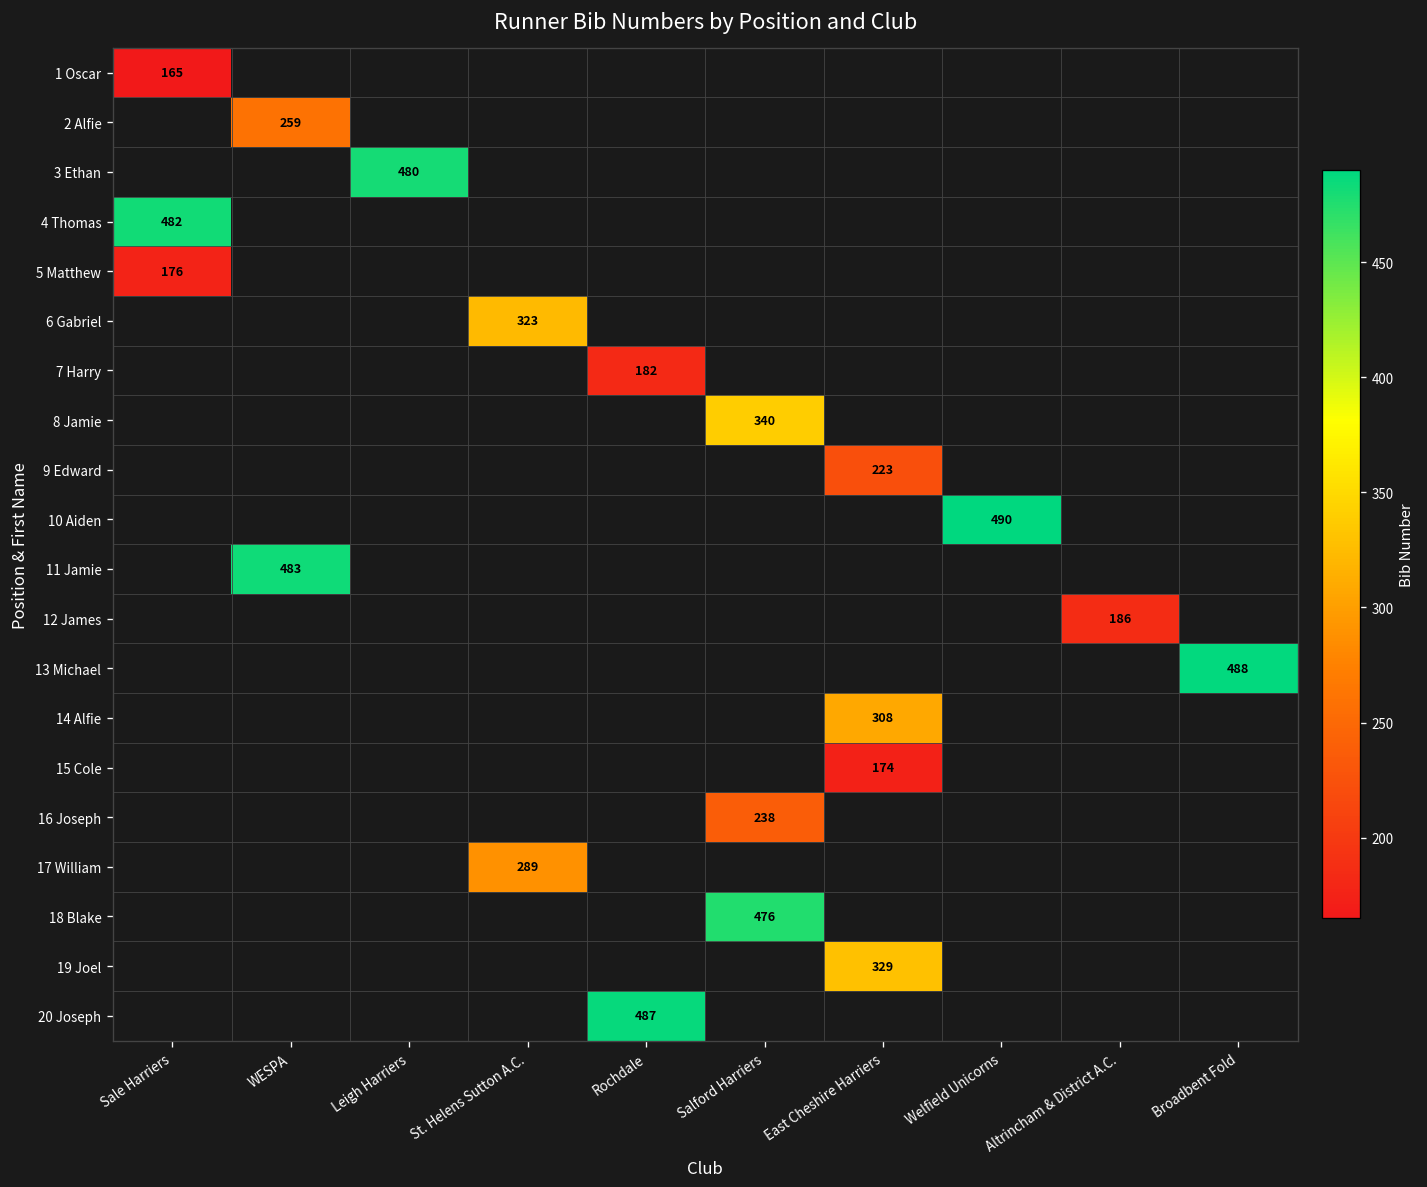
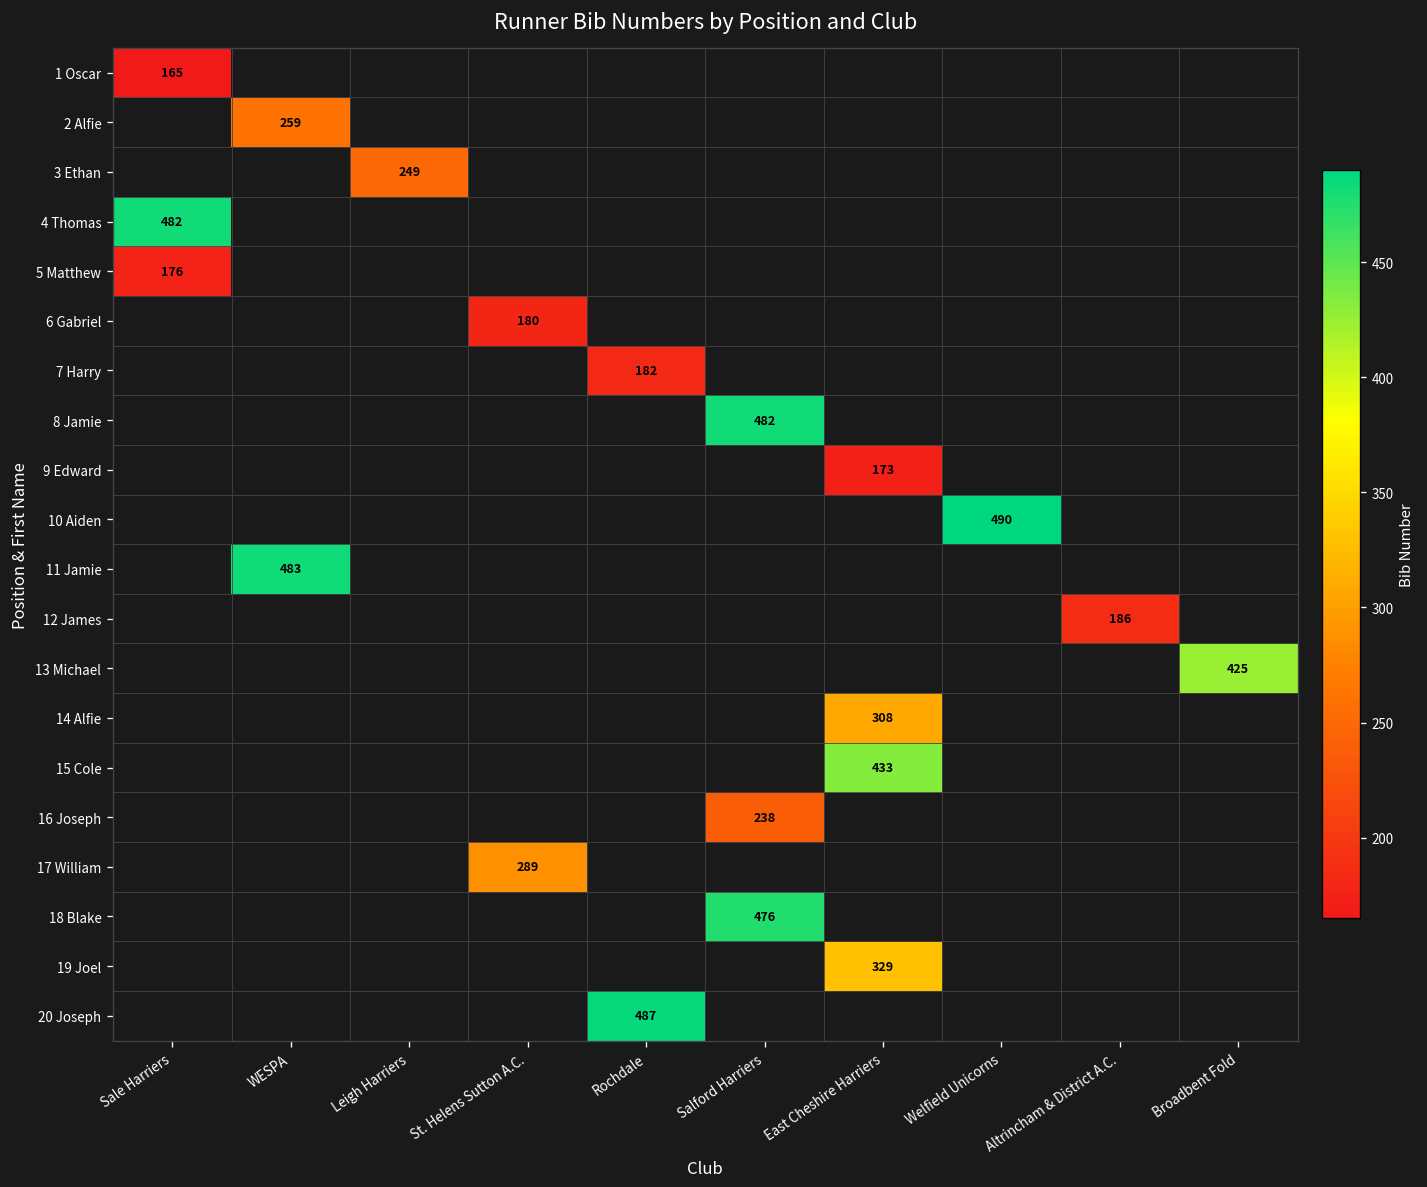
  {
    "1 Oscar": {
      "Sale Harriers": 165
    },
    "2 Alfie": {
      "WESPA": 259
    },
    "3 Ethan": {
-     "Leigh Harriers": 480
+     "Leigh Harriers": 249
    },
    "4 Thomas": {
      "Sale Harriers": 482
    },
    "5 Matthew": {
      "Sale Harriers": 176
    },
    "6 Gabriel": {
-     "St. Helens Sutton A.C.": 323
+     "St. Helens Sutton A.C.": 180
    },
    "7 Harry": {
      "Rochdale": 182
    },
    "8 Jamie": {
-     "Salford Harriers": 340
+     "Salford Harriers": 482
    },
    "9 Edward": {
-     "East Cheshire Harriers": 223
+     "East Cheshire Harriers": 173
    },
    "10 Aiden": {
      "Welfield Unicorns": 490
    },
    "11 Jamie": {
      "WESPA": 483
    },
    "12 James": {
      "Altrincham & District A.C.": 186
    },
    "13 Michael": {
-     "Broadbent Fold": 488
+     "Broadbent Fold": 425
    },
    "14 Alfie": {
      "East Cheshire Harriers": 308
    },
    "15 Cole": {
-     "East Cheshire Harriers": 174
+     "East Cheshire Harriers": 433
    },
    "16 Joseph": {
      "Salford Harriers": 238
    },
    "17 William": {
      "St. Helens Sutton A.C.": 289
    },
    "18 Blake": {
      "Salford Harriers": 476
    },
    "19 Joel": {
      "East Cheshire Harriers": 329
    },
    "20 Joseph": {
      "Rochdale": 487
    }
  }
